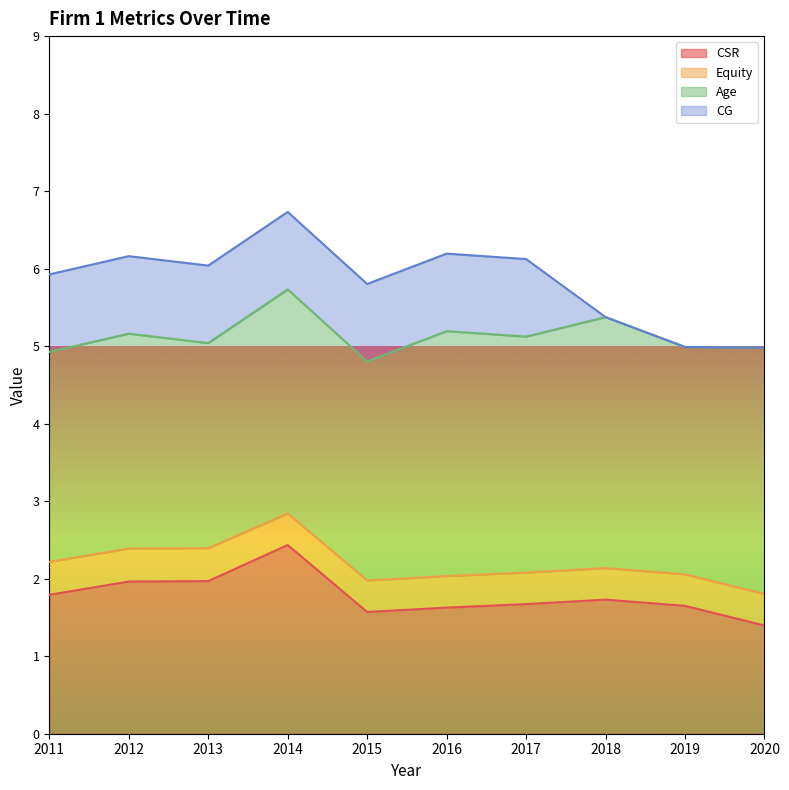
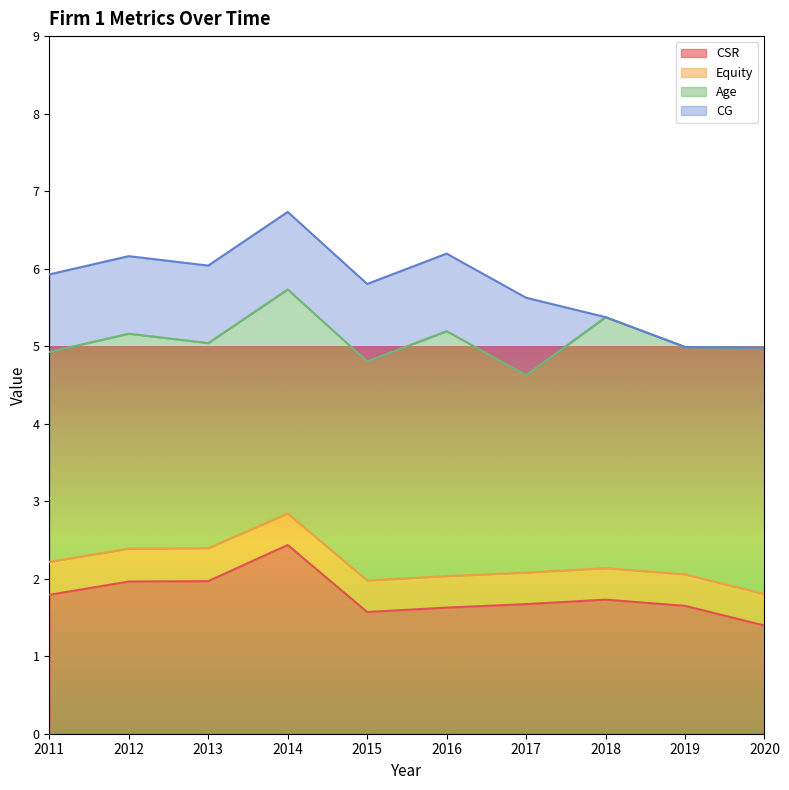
  {
    "Age": {
      "2011": 2.7,
      "2012": 2.8,
      "2013": 2.6,
      "2014": 2.9,
      "2015": 2.8,
      "2016": 3.2,
-     "2017": 3.0
+     "2017": 2.5
    },
    "CG": {
      "2011": 1.0,
      "2012": 1.0,
      "2013": 1.0,
      "2014": 1.0,
      "2015": 1.0,
      "2016": 1.0,
      "2017": 1.0
    }
  }
